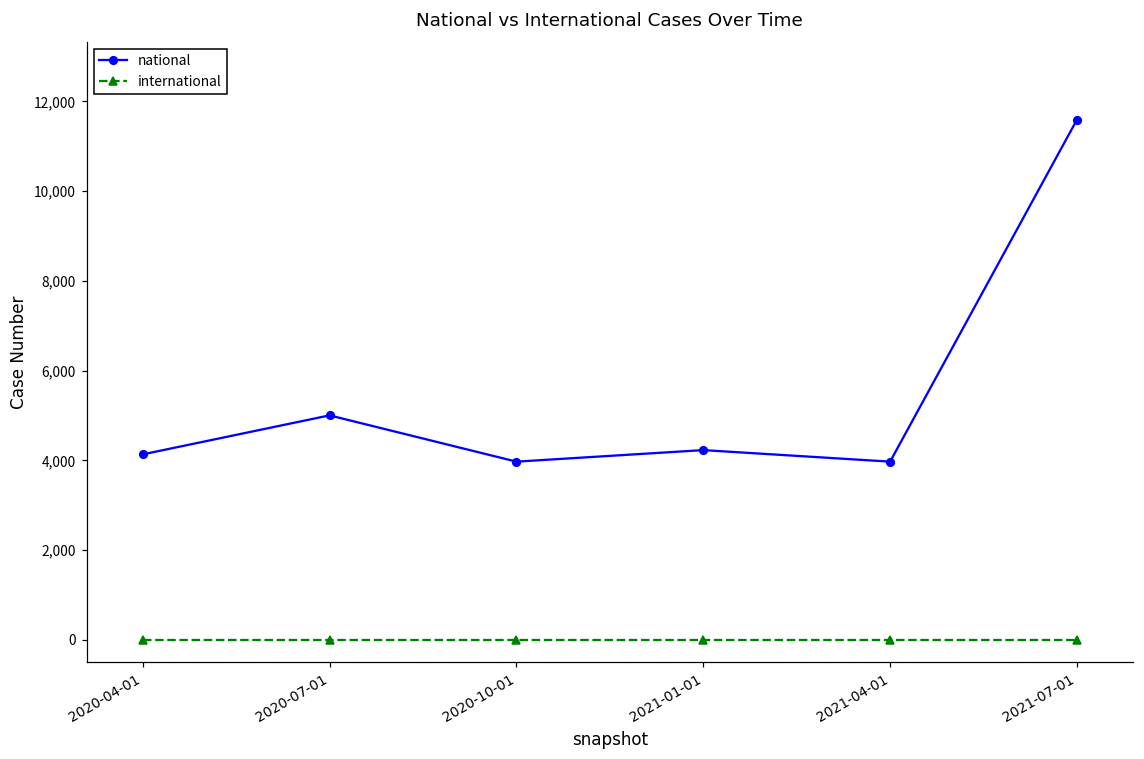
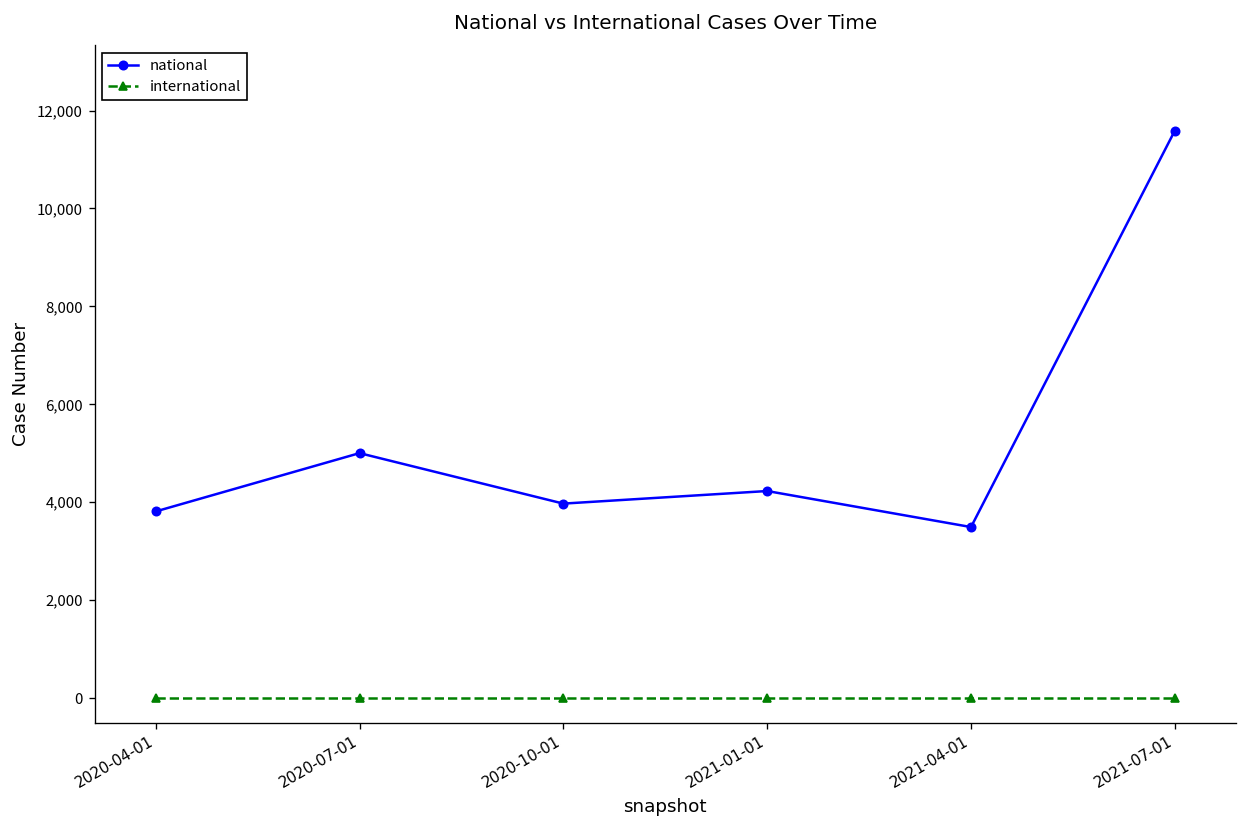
  {
    "national": {
-     "2020-04-01": "4,100",
+     "2020-04-01": "3,800",
      "2020-07-01": "5,000",
      "2020-10-01": "4,000",
      "2021-01-01": "4,200",
-     "2021-04-01": "4,000",
+     "2021-04-01": "3,500",
      "2021-07-01": "11,600"
    },
    "international": {
      "2020-04-01": "0",
      "2020-07-01": "0",
      "2020-10-01": "0",
      "2021-01-01": "0",
      "2021-04-01": "0",
      "2021-07-01": "0"
    }
  }
